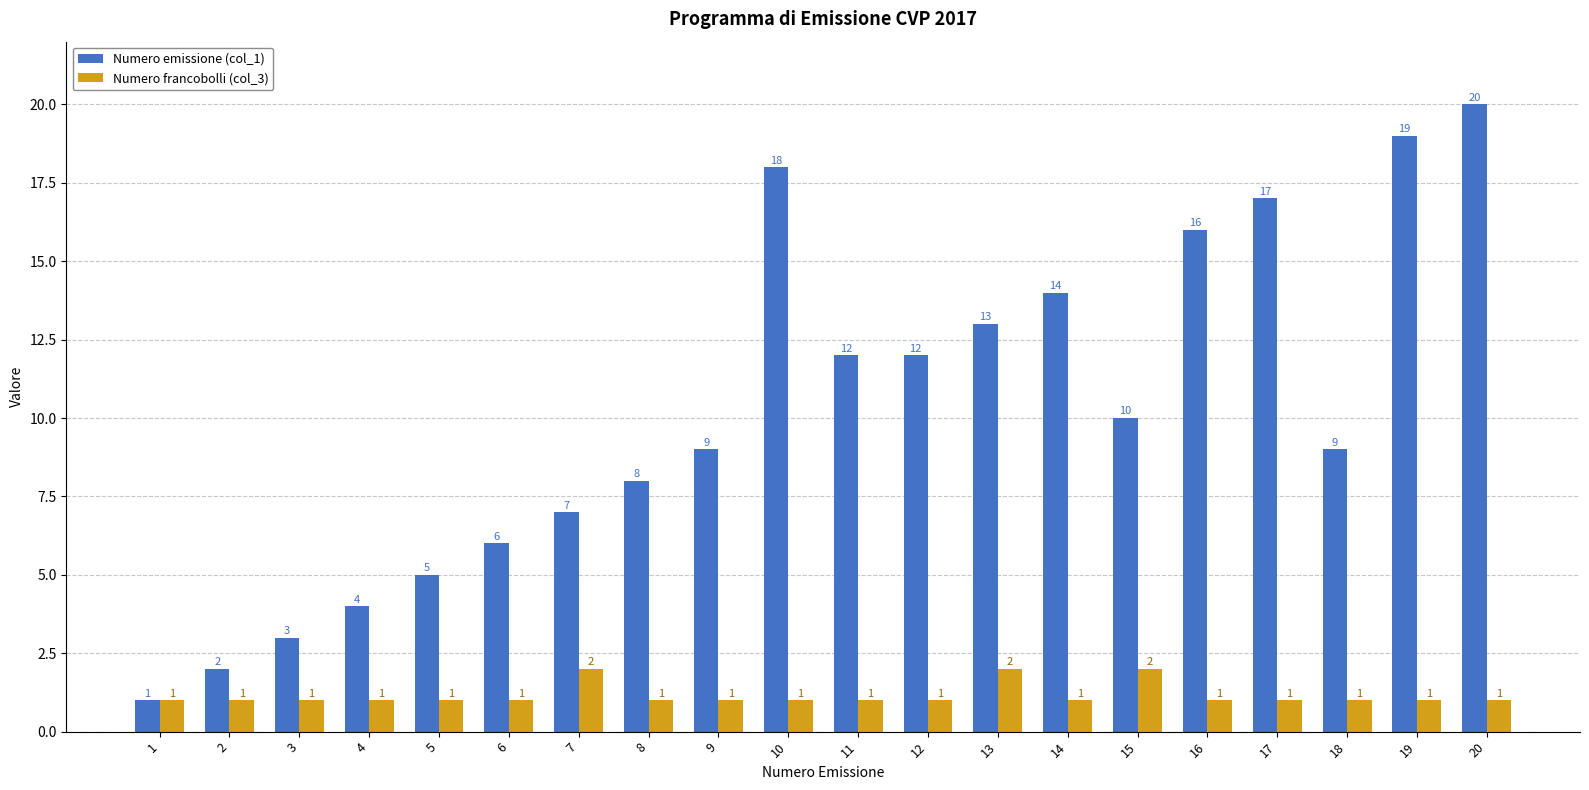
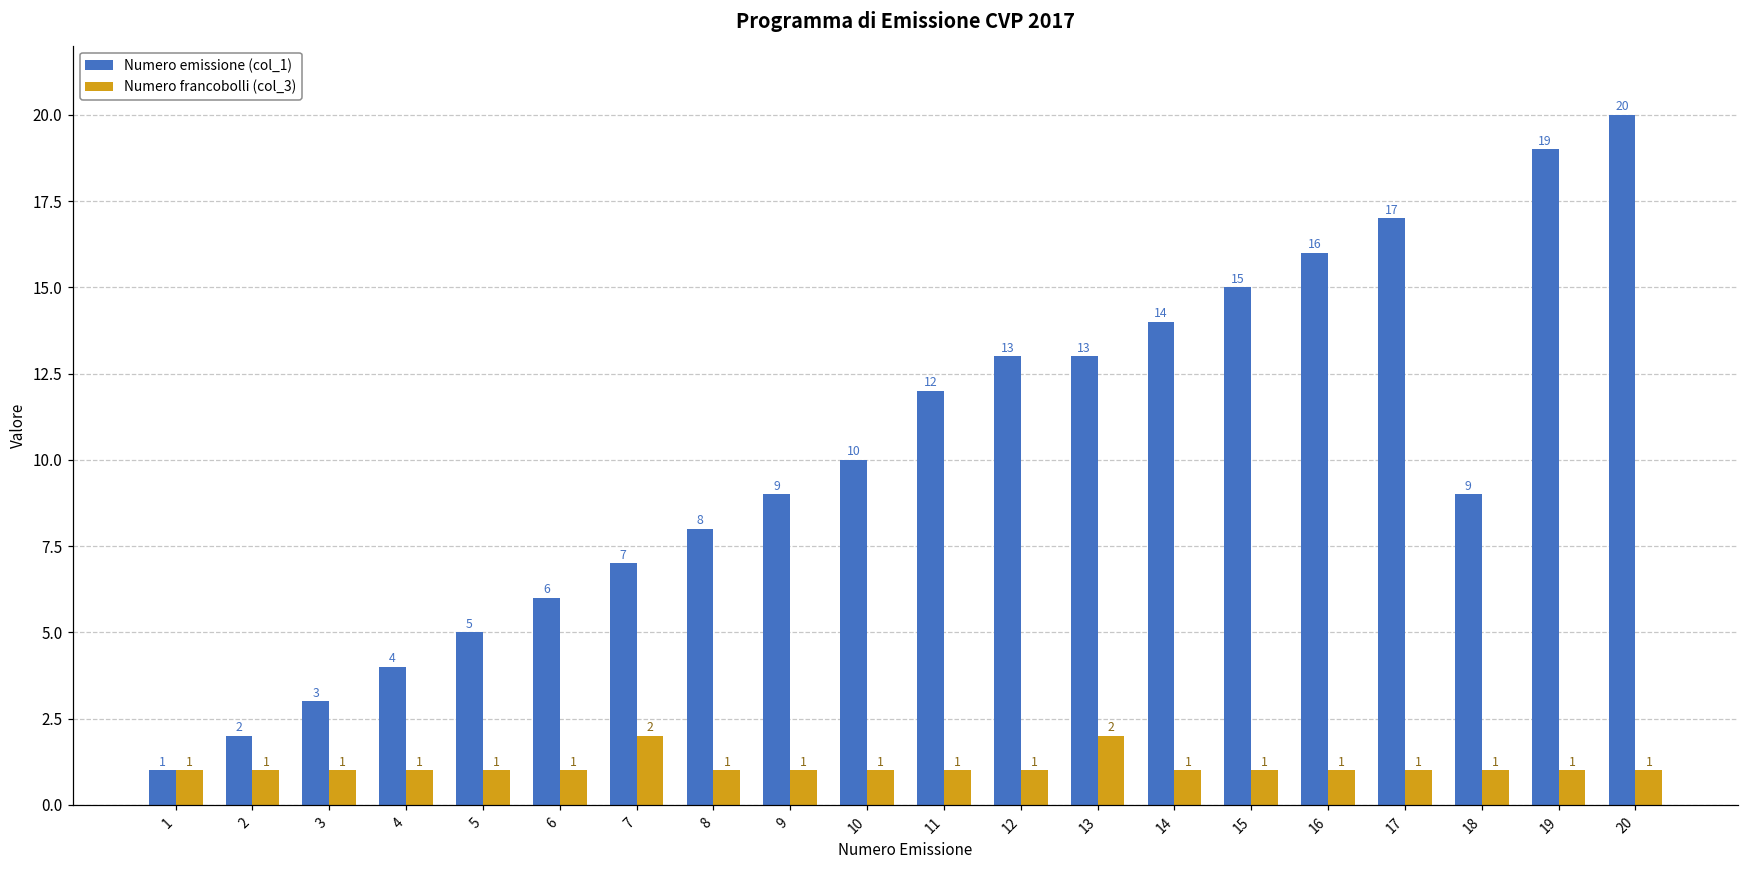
  {
    "Numero emissione (col_1)": {
      "1": 1,
      "2": 2,
      "3": 3,
      "4": 4,
      "5": 5,
      "6": 6,
      "7": 7,
      "8": 8,
      "9": 9,
-     "10": 18,
+     "10": 10,
      "11": 12,
-     "12": 12,
+     "12": 13,
      "13": 13,
      "14": 14,
-     "15": 10,
+     "15": 15,
      "16": 16,
      "17": 17,
      "18": 9,
      "19": 19,
      "20": 20
    },
    "Numero francobolli (col_3)": {
      "1": 1,
      "2": 1,
      "3": 1,
      "4": 1,
      "5": 1,
      "6": 1,
      "7": 2,
      "8": 1,
      "9": 1,
      "10": 1,
      "11": 1,
      "12": 1,
      "13": 2,
      "14": 1,
-     "15": 2,
+     "15": 1,
      "16": 1,
      "17": 1,
      "18": 1,
      "19": 1,
      "20": 1
    }
  }
